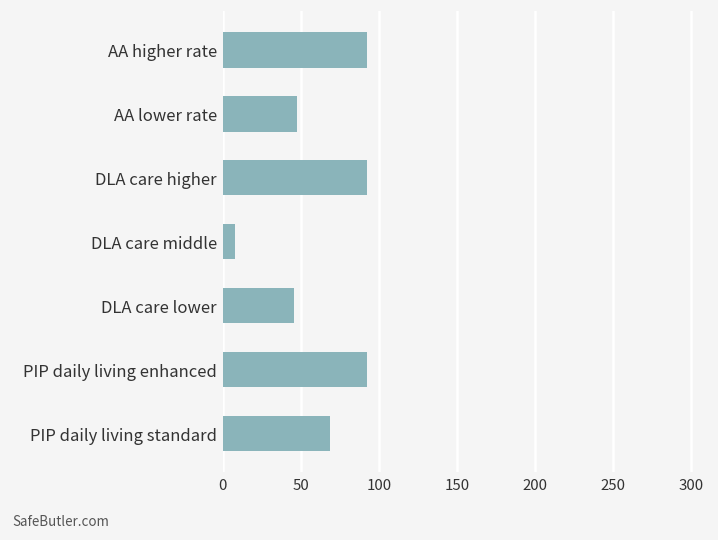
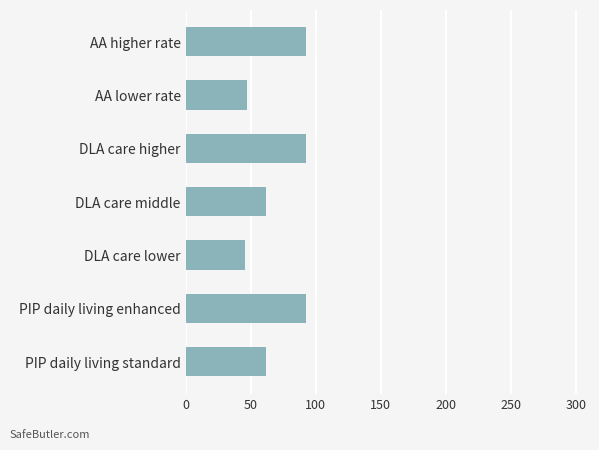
  {
    "AA higher rate": 92,
    "AA lower rate": 47,
    "DLA care higher": 92,
-   "DLA care middle": 8,
+   "DLA care middle": 62,
    "DLA care lower": 46,
    "PIP daily living enhanced": 92,
-   "PIP daily living standard": 68
+   "PIP daily living standard": 62
  }
